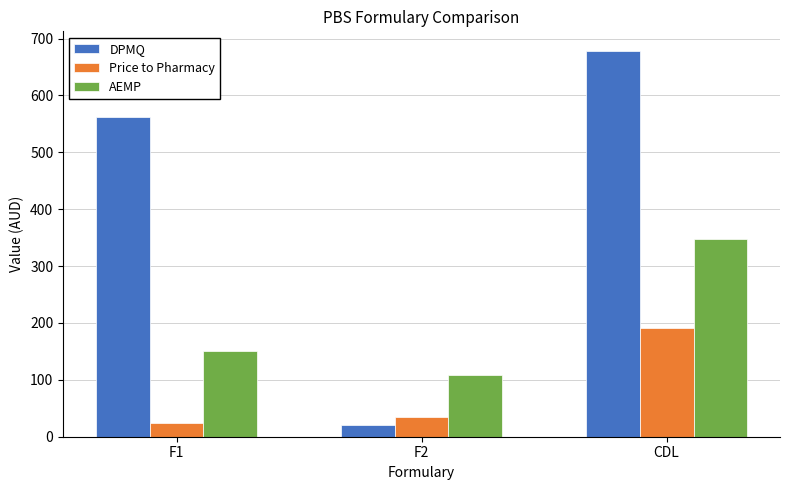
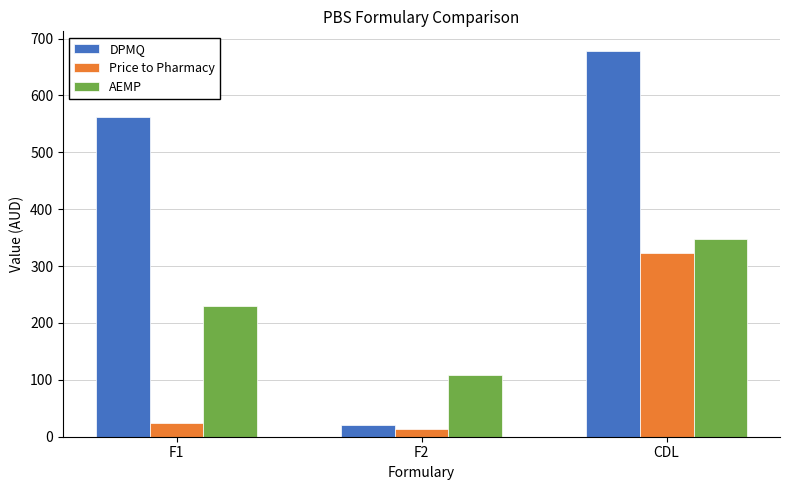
  {
    "DPMQ": {
      "F1": 560,
      "F2": 20,
      "CDL": 680
    },
    "Price to Pharmacy": {
      "F1": 20,
-     "F2": 30,
-     "CDL": 190
+     "F2": 10,
+     "CDL": 320
    },
    "AEMP": {
-     "F1": 150,
+     "F1": 230,
      "F2": 110,
      "CDL": 350
    }
  }
